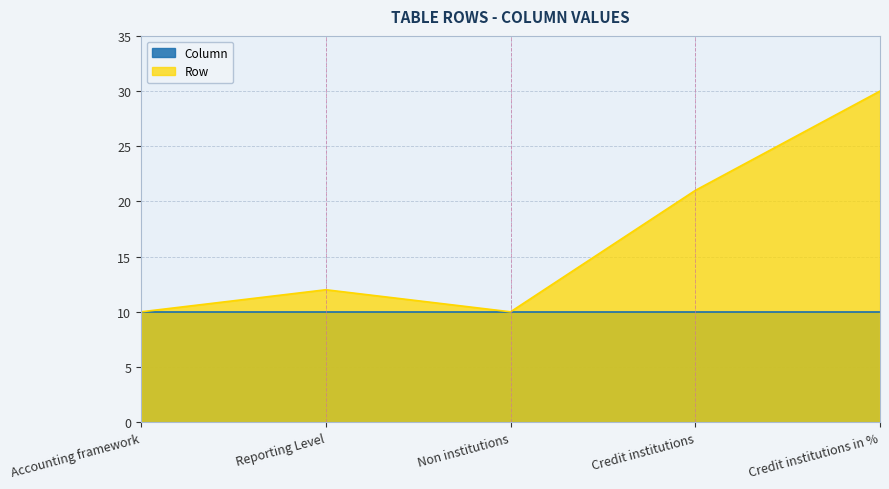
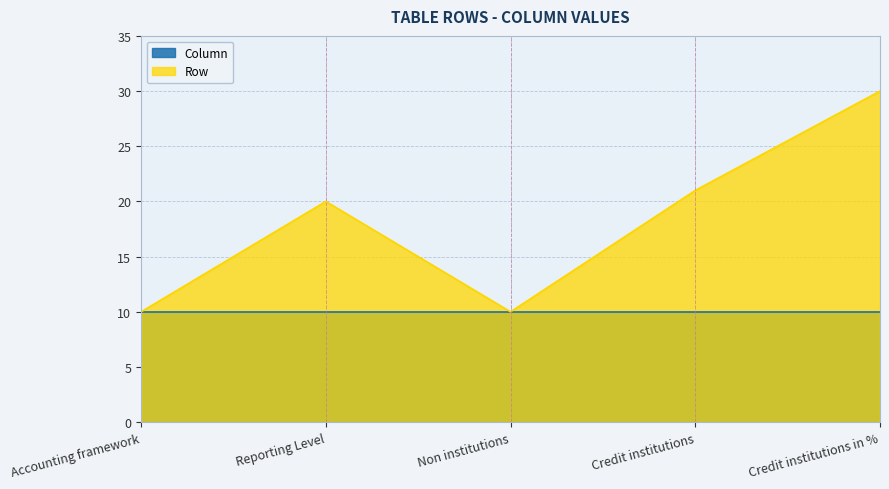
  {
    "Column": {
      "Reporting Level": 10,
      "Credit institutions": 10,
      "Credit institutions in %": 10
    },
    "Row": {
-     "Reporting Level": 12,
+     "Reporting Level": 20,
      "Credit institutions": 21,
      "Credit institutions in %": 30
    }
  }
